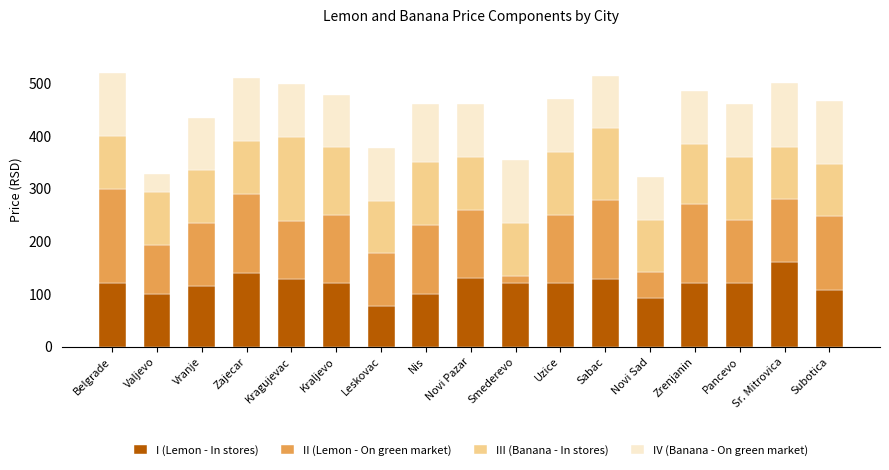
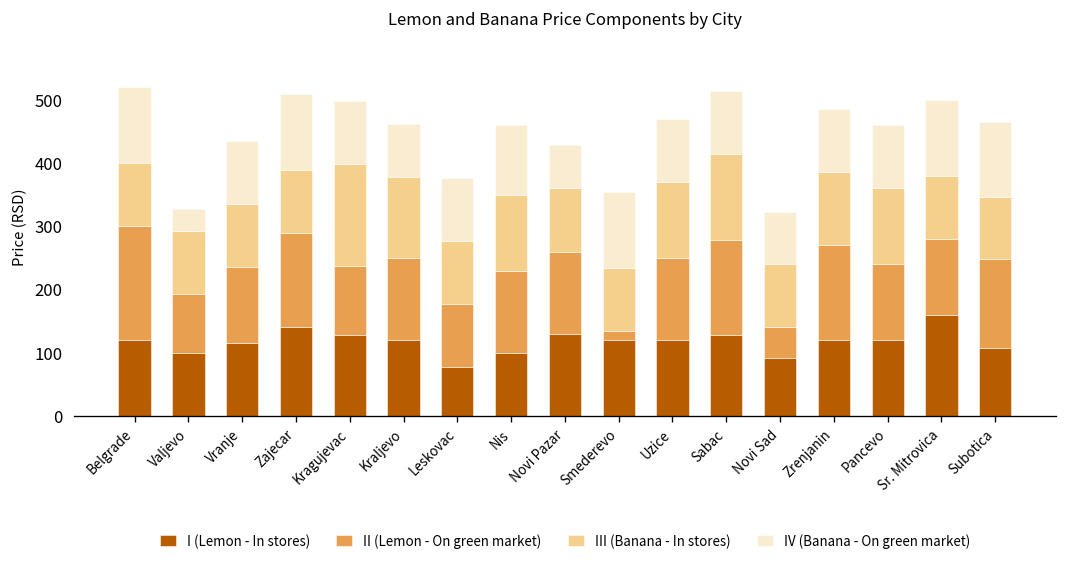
  {
    "I (Lemon - In stores)": {
      "Belgrade": 120,
      "Valjevo": 100,
      "Vranje": 110,
      "Zajecar": 140,
      "Kragujevac": 130,
      "Kraljevo": 120,
      "Leskovac": 80,
      "Nis": 100,
      "Novi Pazar": 130,
      "Smederevo": 120,
      "Uzice": 120,
      "Sabac": 130,
      "Novi Sad": 90,
      "Zrenjanin": 120,
      "Pancevo": 120,
      "Sr. Mitrovica": 160,
      "Subotica": 110
    },
    "II (Lemon - On green market)": {
      "Belgrade": 180,
      "Valjevo": 90,
      "Vranje": 120,
      "Zajecar": 150,
      "Kragujevac": 110,
      "Kraljevo": 130,
      "Leskovac": 100,
      "Nis": 130,
      "Novi Pazar": 130,
      "Smederevo": 10,
      "Uzice": 130,
      "Sabac": 150,
      "Novi Sad": 50,
      "Zrenjanin": 150,
      "Pancevo": 120,
      "Sr. Mitrovica": 120,
      "Subotica": 140
    },
    "III (Banana - In stores)": {
      "Belgrade": 100,
      "Valjevo": 100,
      "Vranje": 100,
      "Zajecar": 100,
      "Kragujevac": 160,
      "Kraljevo": 130,
      "Leskovac": 100,
      "Nis": 120,
      "Novi Pazar": 100,
      "Smederevo": 100,
      "Uzice": 120,
      "Sabac": 140,
      "Novi Sad": 100,
      "Zrenjanin": 120,
      "Pancevo": 120,
      "Sr. Mitrovica": 100,
      "Subotica": 100
    },
    "IV (Banana - On green market)": {
      "Belgrade": 120,
      "Valjevo": 30,
      "Vranje": 100,
      "Zajecar": 120,
      "Kragujevac": 100,
-     "Kraljevo": 100,
+     "Kraljevo": 80,
      "Leskovac": 100,
      "Nis": 110,
-     "Novi Pazar": 100,
+     "Novi Pazar": 70,
      "Smederevo": 120,
      "Uzice": 100,
      "Sabac": 100,
      "Novi Sad": 80,
      "Zrenjanin": 100,
      "Pancevo": 100,
      "Sr. Mitrovica": 120,
      "Subotica": 120
    }
  }
